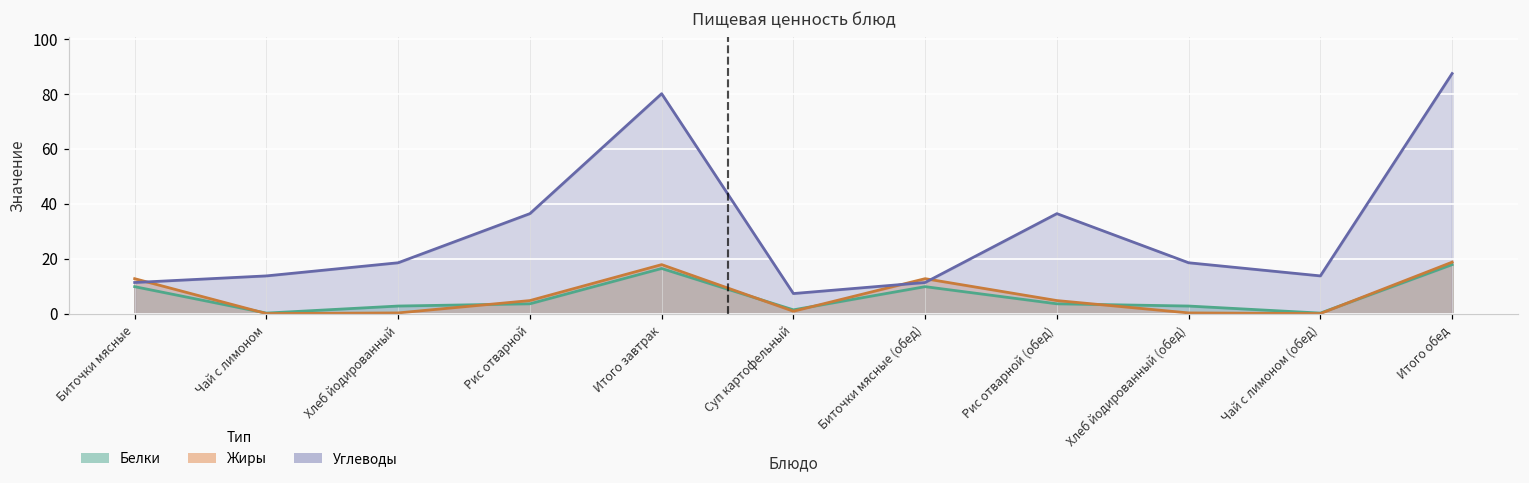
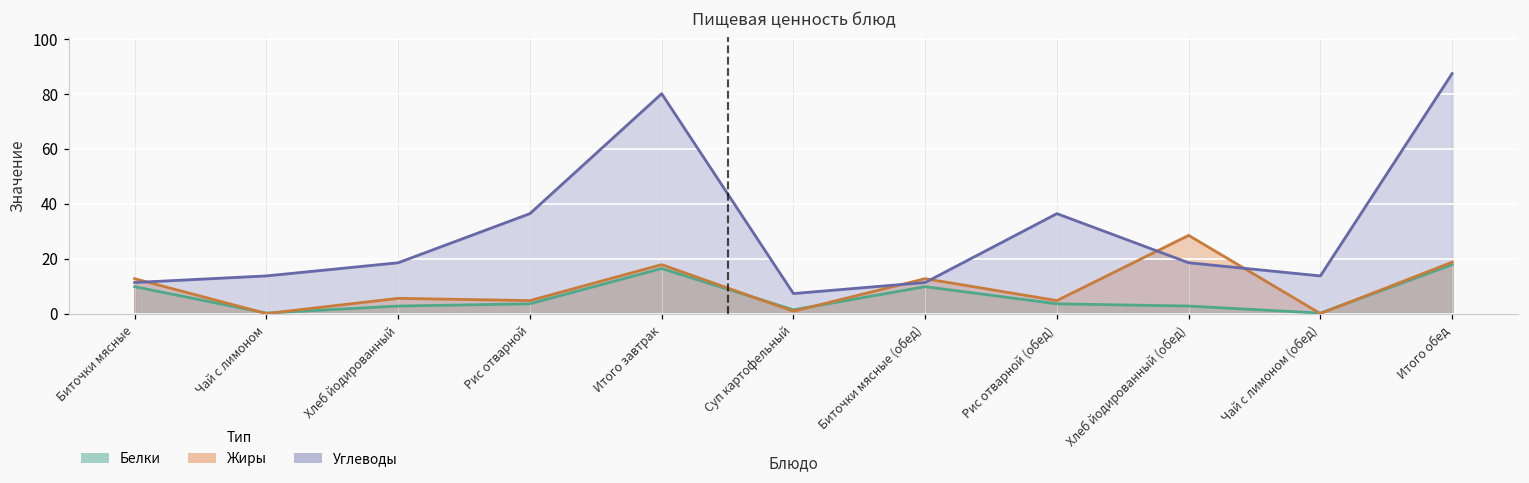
  {
    "Жиры": {
      "Биточки мясные": 13,
-     "Хлеб йодированный": 0,
+     "Хлеб йодированный": 6,
      "Рис отварной": 5,
      "Итого завтрак": 18,
      "Биточки мясные (обед)": 13,
      "Рис отварной (обед)": 5,
-     "Хлеб йодированный (обед)": 0
+     "Хлеб йодированный (обед)": 29
    }
  }
